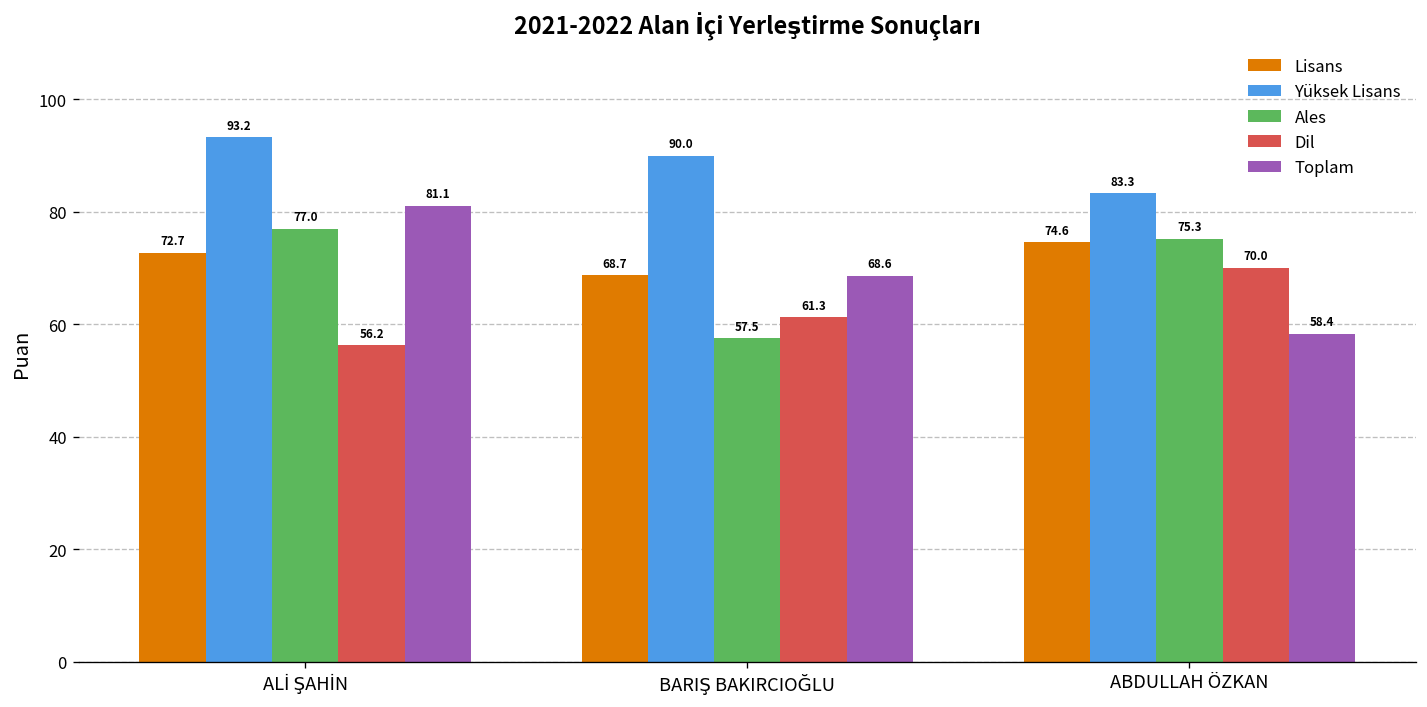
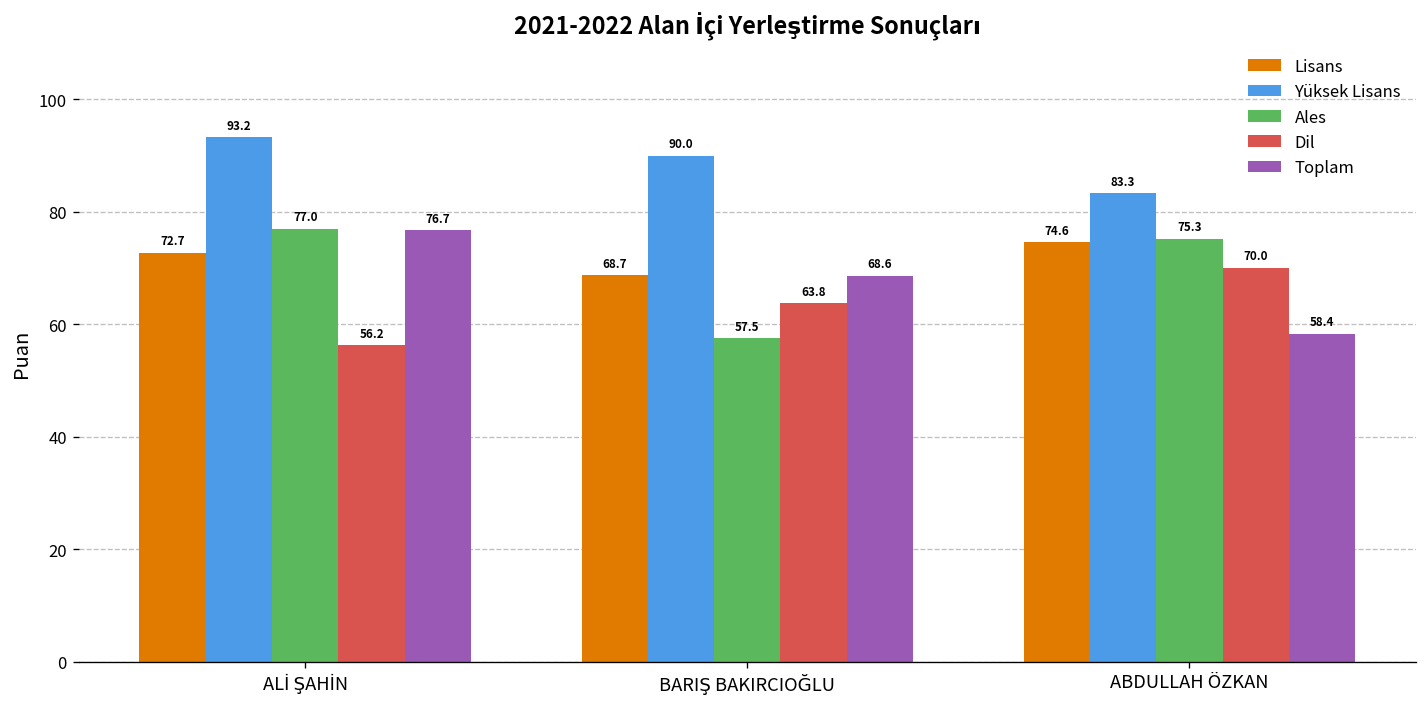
  {
    "Lisans": {
      "ALİ ŞAHİN": 72.7,
      "BARIŞ BAKIRCIOĞLU": 68.7,
      "ABDULLAH ÖZKAN": 74.6
    },
    "Yüksek Lisans": {
      "ALİ ŞAHİN": 93.2,
      "BARIŞ BAKIRCIOĞLU": 90.0,
      "ABDULLAH ÖZKAN": 83.3
    },
    "Ales": {
      "ALİ ŞAHİN": 77.0,
      "BARIŞ BAKIRCIOĞLU": 57.5,
      "ABDULLAH ÖZKAN": 75.3
    },
    "Dil": {
      "ALİ ŞAHİN": 56.2,
-     "BARIŞ BAKIRCIOĞLU": 61.3,
+     "BARIŞ BAKIRCIOĞLU": 63.8,
      "ABDULLAH ÖZKAN": 70.0
    },
    "Toplam": {
-     "ALİ ŞAHİN": 81.1,
+     "ALİ ŞAHİN": 76.7,
      "BARIŞ BAKIRCIOĞLU": 68.6,
      "ABDULLAH ÖZKAN": 58.4
    }
  }
